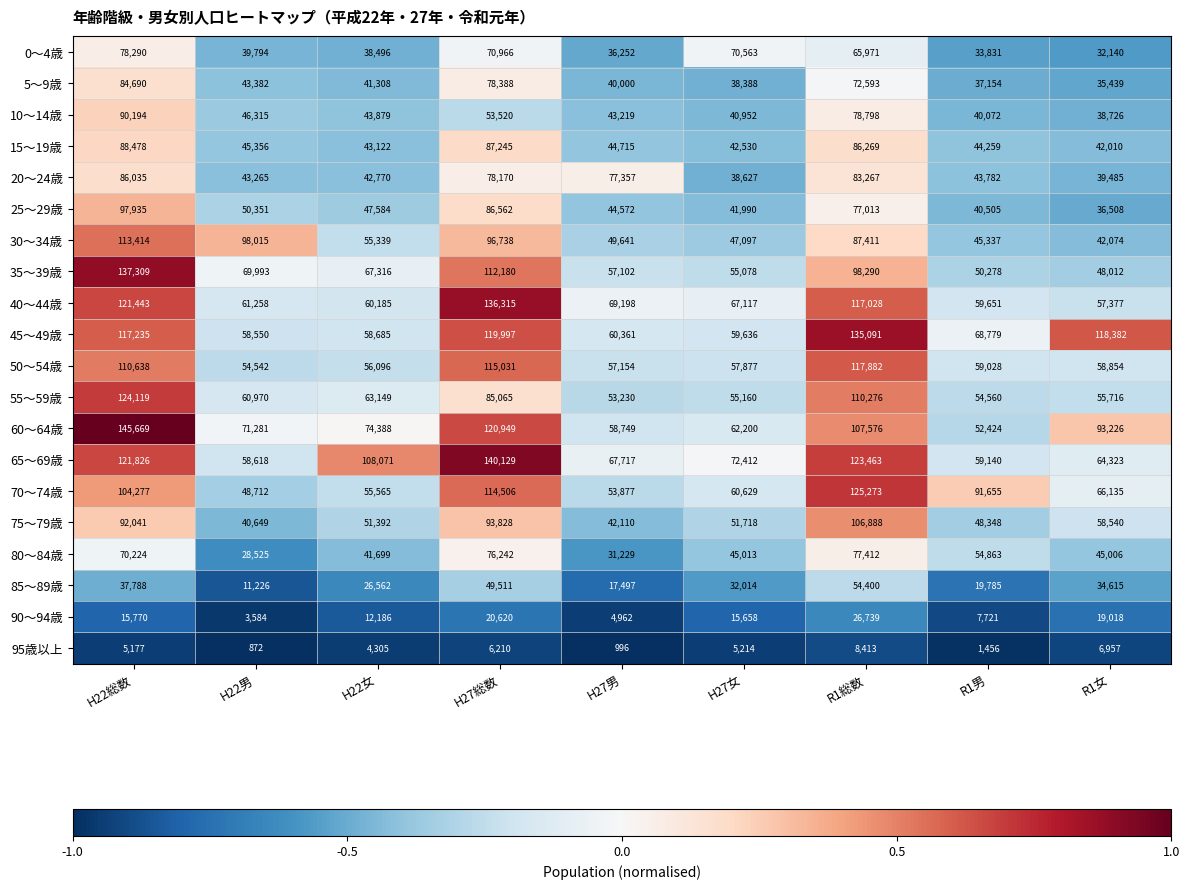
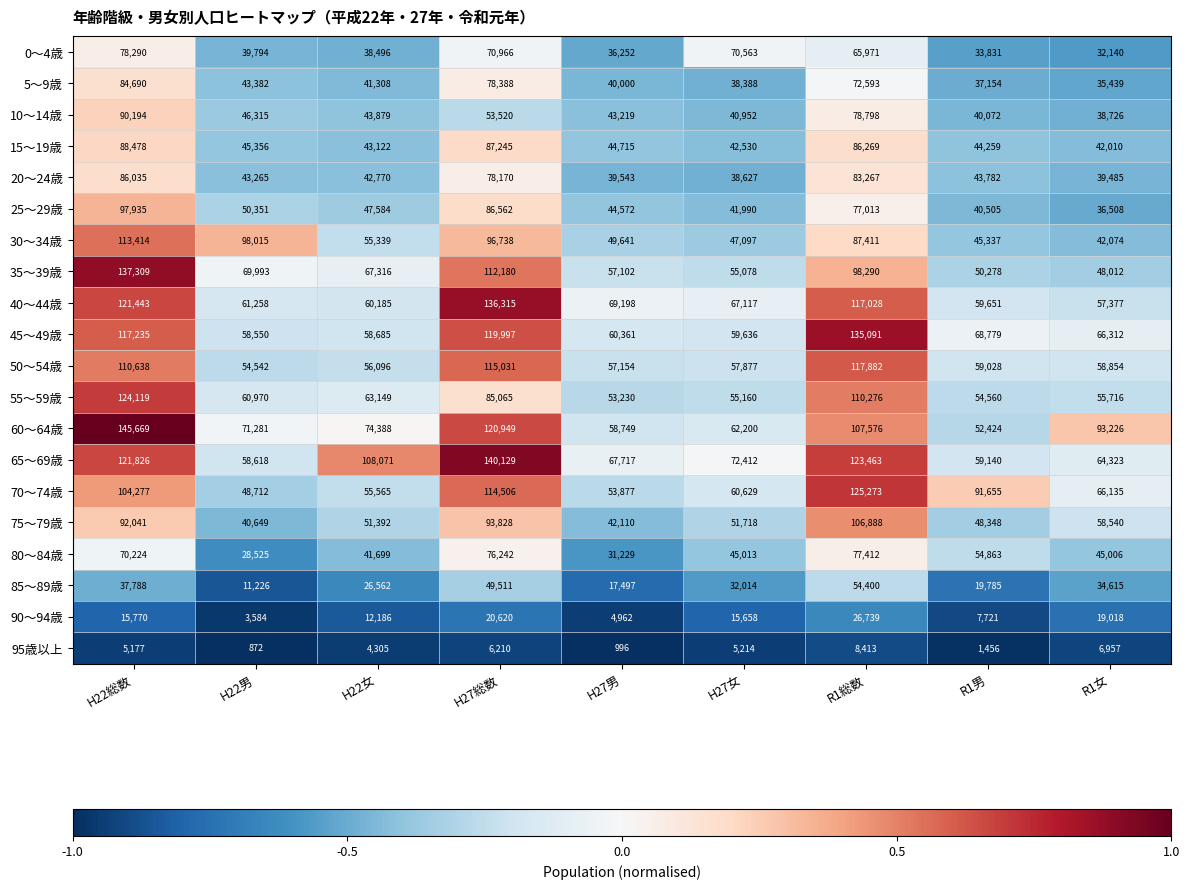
  {
    "0～4歳": {
      "H22総数": "78,290",
      "H22男": "39,794",
      "H22女": "38,496",
      "H27総数": "70,966",
      "H27男": "36,252",
      "H27女": "70,563",
      "R1総数": "65,971",
      "R1男": "33,831",
      "R1女": "32,140"
    },
    "5～9歳": {
      "H22総数": "84,690",
      "H22男": "43,382",
      "H22女": "41,308",
      "H27総数": "78,388",
      "H27男": "40,000",
      "H27女": "38,388",
      "R1総数": "72,593",
      "R1男": "37,154",
      "R1女": "35,439"
    },
    "10～14歳": {
      "H22総数": "90,194",
      "H22男": "46,315",
      "H22女": "43,879",
      "H27総数": "53,520",
      "H27男": "43,219",
      "H27女": "40,952",
      "R1総数": "78,798",
      "R1男": "40,072",
      "R1女": "38,726"
    },
    "15～19歳": {
      "H22総数": "88,478",
      "H22男": "45,356",
      "H22女": "43,122",
      "H27総数": "87,245",
      "H27男": "44,715",
      "H27女": "42,530",
      "R1総数": "86,269",
      "R1男": "44,259",
      "R1女": "42,010"
    },
    "20～24歳": {
      "H22総数": "86,035",
      "H22男": "43,265",
      "H22女": "42,770",
      "H27総数": "78,170",
-     "H27男": "77,357",
+     "H27男": "39,543",
      "H27女": "38,627",
      "R1総数": "83,267",
      "R1男": "43,782",
      "R1女": "39,485"
    },
    "25～29歳": {
      "H22総数": "97,935",
      "H22男": "50,351",
      "H22女": "47,584",
      "H27総数": "86,562",
      "H27男": "44,572",
      "H27女": "41,990",
      "R1総数": "77,013",
      "R1男": "40,505",
      "R1女": "36,508"
    },
    "30～34歳": {
      "H22総数": "113,414",
      "H22男": "98,015",
      "H22女": "55,339",
      "H27総数": "96,738",
      "H27男": "49,641",
      "H27女": "47,097",
      "R1総数": "87,411",
      "R1男": "45,337",
      "R1女": "42,074"
    },
    "35～39歳": {
      "H22総数": "137,309",
      "H22男": "69,993",
      "H22女": "67,316",
      "H27総数": "112,180",
      "H27男": "57,102",
      "H27女": "55,078",
      "R1総数": "98,290",
      "R1男": "50,278",
      "R1女": "48,012"
    },
    "40～44歳": {
      "H22総数": "121,443",
      "H22男": "61,258",
      "H22女": "60,185",
      "H27総数": "136,315",
      "H27男": "69,198",
      "H27女": "67,117",
      "R1総数": "117,028",
      "R1男": "59,651",
      "R1女": "57,377"
    },
    "45～49歳": {
      "H22総数": "117,235",
      "H22男": "58,550",
      "H22女": "58,685",
      "H27総数": "119,997",
      "H27男": "60,361",
      "H27女": "59,636",
      "R1総数": "135,091",
      "R1男": "68,779",
-     "R1女": "118,382"
+     "R1女": "66,312"
    },
    "50～54歳": {
      "H22総数": "110,638",
      "H22男": "54,542",
      "H22女": "56,096",
      "H27総数": "115,031",
      "H27男": "57,154",
      "H27女": "57,877",
      "R1総数": "117,882",
      "R1男": "59,028",
      "R1女": "58,854"
    },
    "55～59歳": {
      "H22総数": "124,119",
      "H22男": "60,970",
      "H22女": "63,149",
      "H27総数": "85,065",
      "H27男": "53,230",
      "H27女": "55,160",
      "R1総数": "110,276",
      "R1男": "54,560",
      "R1女": "55,716"
    },
    "60～64歳": {
      "H22総数": "145,669",
      "H22男": "71,281",
      "H22女": "74,388",
      "H27総数": "120,949",
      "H27男": "58,749",
      "H27女": "62,200",
      "R1総数": "107,576",
      "R1男": "52,424",
      "R1女": "93,226"
    },
    "65～69歳": {
      "H22総数": "121,826",
      "H22男": "58,618",
      "H22女": "108,071",
      "H27総数": "140,129",
      "H27男": "67,717",
      "H27女": "72,412",
      "R1総数": "123,463",
      "R1男": "59,140",
      "R1女": "64,323"
    },
    "70～74歳": {
      "H22総数": "104,277",
      "H22男": "48,712",
      "H22女": "55,565",
      "H27総数": "114,506",
      "H27男": "53,877",
      "H27女": "60,629",
      "R1総数": "125,273",
      "R1男": "91,655",
      "R1女": "66,135"
    },
    "75～79歳": {
      "H22総数": "92,041",
      "H22男": "40,649",
      "H22女": "51,392",
      "H27総数": "93,828",
      "H27男": "42,110",
      "H27女": "51,718",
      "R1総数": "106,888",
      "R1男": "48,348",
      "R1女": "58,540"
    },
    "80～84歳": {
      "H22総数": "70,224",
      "H22男": "28,525",
      "H22女": "41,699",
      "H27総数": "76,242",
      "H27男": "31,229",
      "H27女": "45,013",
      "R1総数": "77,412",
      "R1男": "54,863",
      "R1女": "45,006"
    },
    "85～89歳": {
      "H22総数": "37,788",
      "H22男": "11,226",
      "H22女": "26,562",
      "H27総数": "49,511",
      "H27男": "17,497",
      "H27女": "32,014",
      "R1総数": "54,400",
      "R1男": "19,785",
      "R1女": "34,615"
    },
    "90～94歳": {
      "H22総数": "15,770",
      "H22男": "3,584",
      "H22女": "12,186",
      "H27総数": "20,620",
      "H27男": "4,962",
      "H27女": "15,658",
      "R1総数": "26,739",
      "R1男": "7,721",
      "R1女": "19,018"
    },
    "95歳以上": {
      "H22総数": "5,177",
      "H22男": "872",
      "H22女": "4,305",
      "H27総数": "6,210",
      "H27男": "996",
      "H27女": "5,214",
      "R1総数": "8,413",
      "R1男": "1,456",
      "R1女": "6,957"
    }
  }
